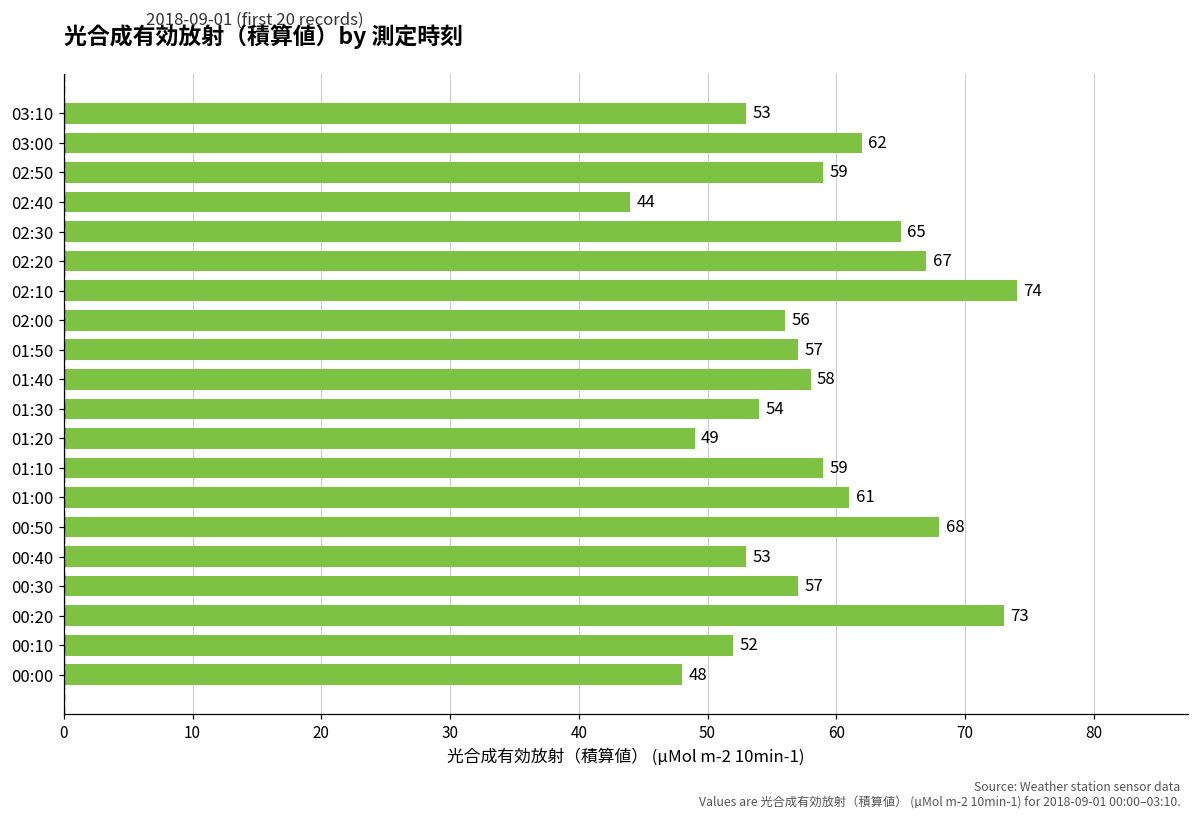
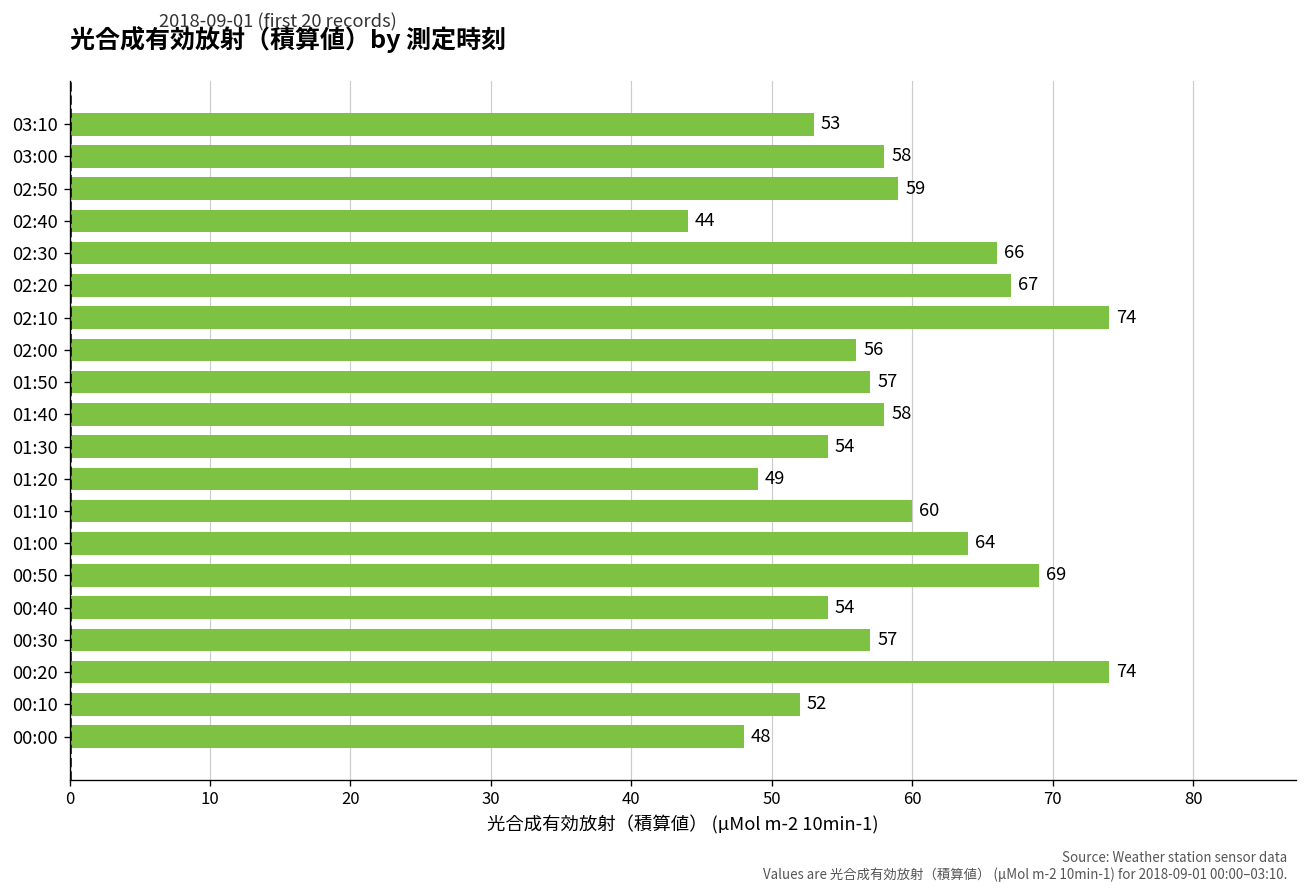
  {
    "03:10": 53,
-   "03:00": 62,
+   "03:00": 58,
    "02:50": 59,
    "02:40": 44,
-   "02:30": 65,
+   "02:30": 66,
    "02:20": 67,
    "02:10": 74,
    "02:00": 56,
    "01:50": 57,
    "01:40": 58,
    "01:30": 54,
    "01:20": 49,
-   "01:10": 59,
-   "01:00": 61,
-   "00:50": 68,
-   "00:40": 53,
+   "01:10": 60,
+   "01:00": 64,
+   "00:50": 69,
+   "00:40": 54,
    "00:30": 57,
-   "00:20": 73,
+   "00:20": 74,
    "00:10": 52,
    "00:00": 48
  }
